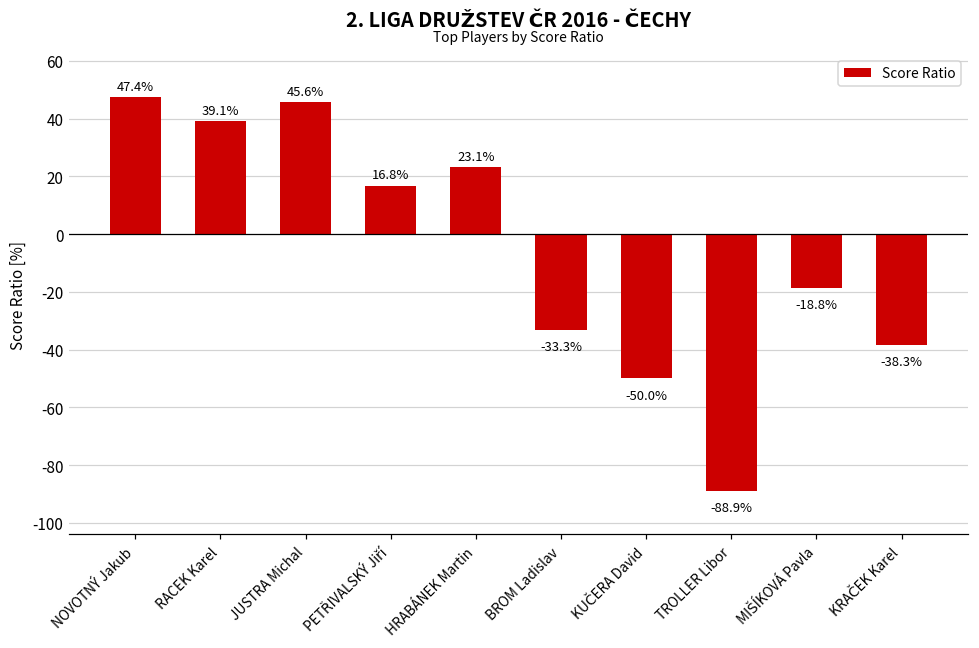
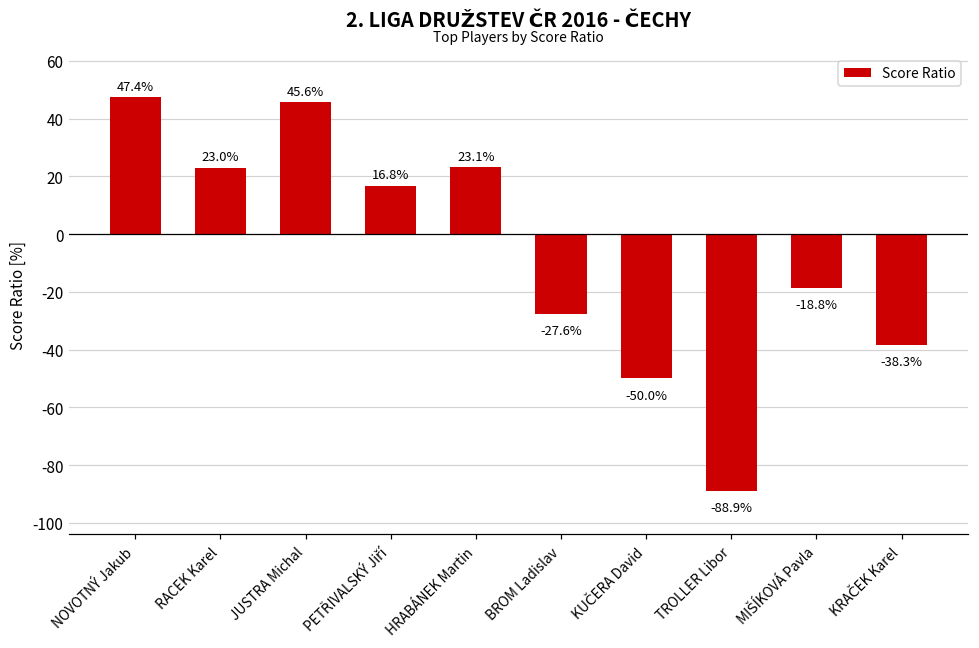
  {
    "NOVOTNÝ Jakub": "47.4%",
-   "RACEK Karel": "39.1%",
+   "RACEK Karel": "23.0%",
    "JUSTRA Michal": "45.6%",
    "PETŘIVALSKÝ Jiří": "16.8%",
    "HRABÁNEK Martin": "23.1%",
-   "BROM Ladislav": "-33.3%",
+   "BROM Ladislav": "-27.6%",
    "KUČERA David": "-50.0%",
    "TROLLER Libor": "-88.9%",
    "MIŠÍKOVÁ Pavla": "-18.8%",
    "KRAČEK Karel": "-38.3%"
  }
